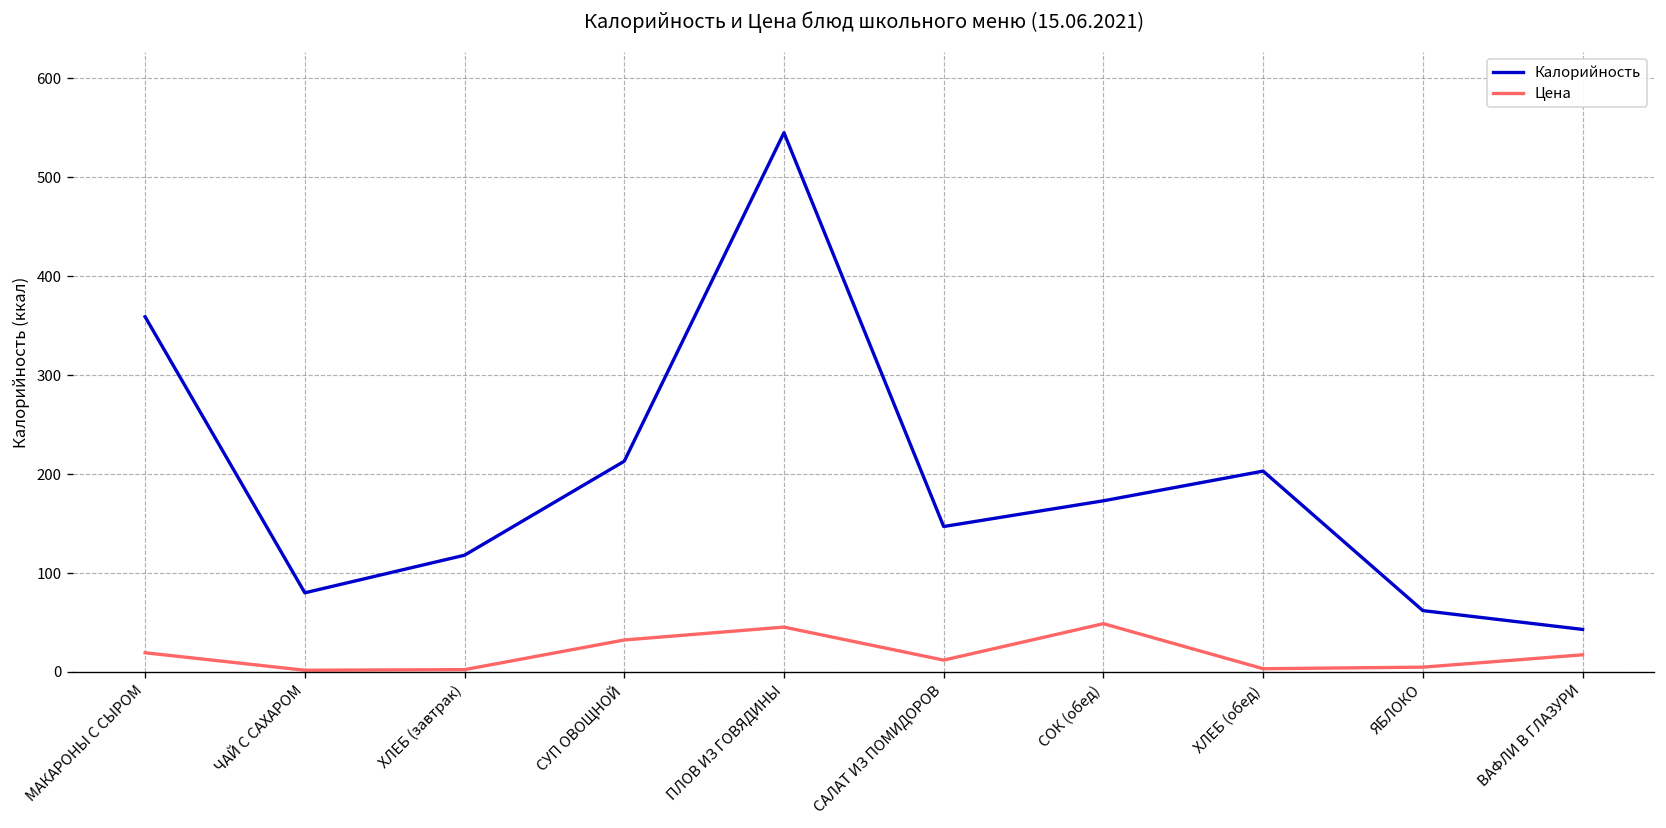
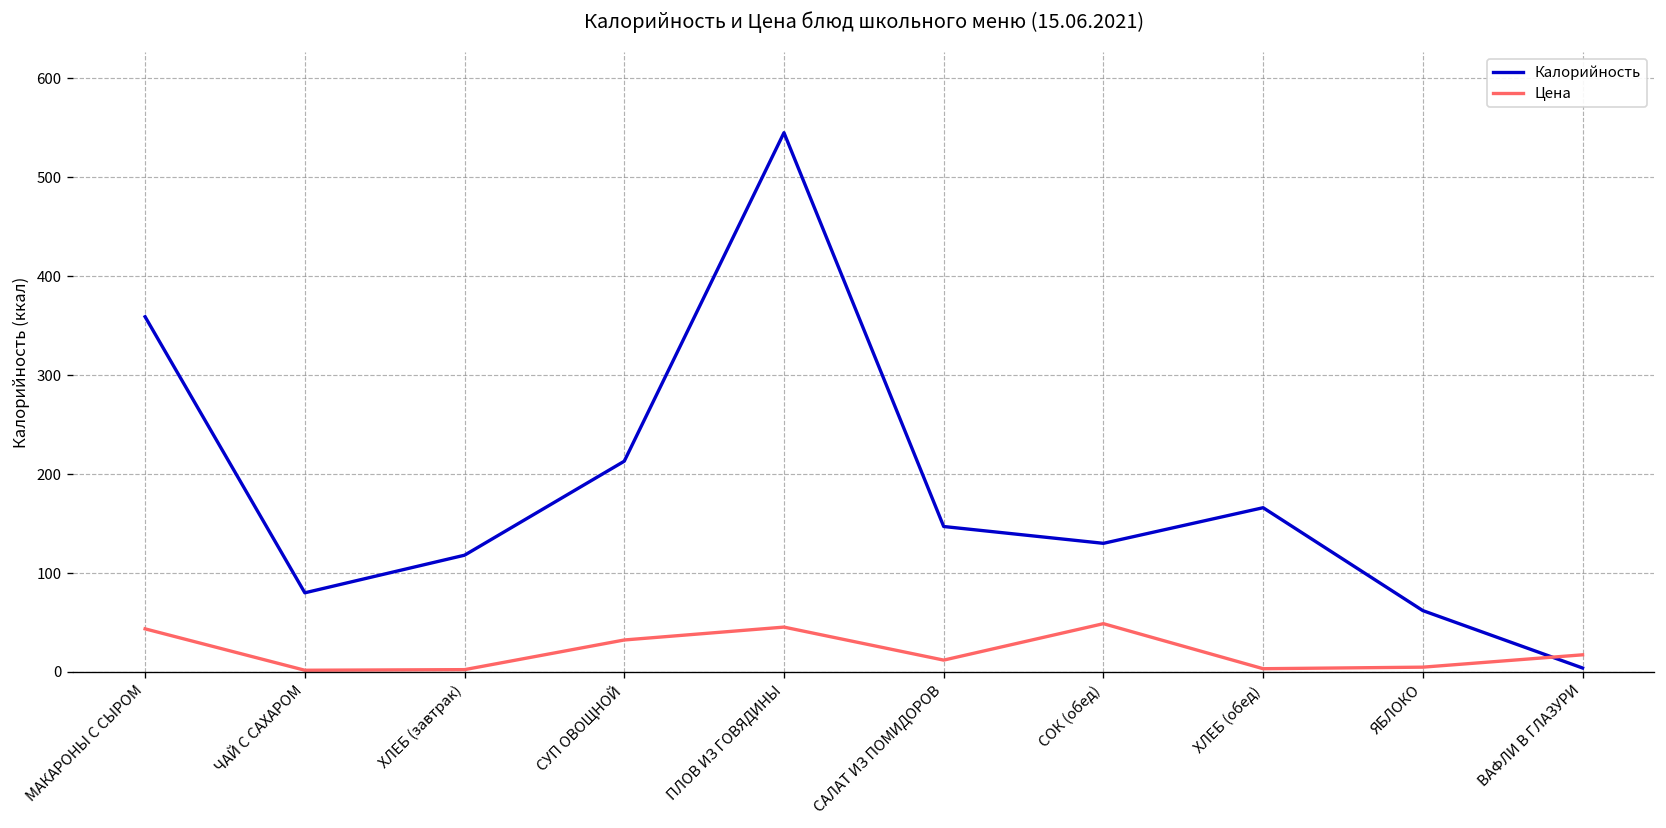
  {
    "Калорийность": {
      "МАКАРОНЫ С СЫРОМ": 360,
      "ЧАЙ С САХАРОМ": 80,
      "ХЛЕБ (завтрак)": 120,
      "СУП ОВОЩНОЙ": 210,
      "ПЛОВ ИЗ ГОВЯДИНЫ": 550,
      "САЛАТ ИЗ ПОМИДОРОВ": 150,
-     "СОК (обед)": 170,
-     "ХЛЕБ (обед)": 200,
+     "СОК (обед)": 130,
+     "ХЛЕБ (обед)": 170,
      "ЯБЛОКО": 60,
-     "ВАФЛИ В ГЛАЗУРИ": 40
+     "ВАФЛИ В ГЛАЗУРИ": 0
    },
    "Цена": {
-     "МАКАРОНЫ С СЫРОМ": 20,
+     "МАКАРОНЫ С СЫРОМ": 40,
      "ЧАЙ С САХАРОМ": 0,
      "ХЛЕБ (завтрак)": 0,
      "СУП ОВОЩНОЙ": 30,
      "ПЛОВ ИЗ ГОВЯДИНЫ": 50,
      "САЛАТ ИЗ ПОМИДОРОВ": 10,
      "СОК (обед)": 50,
      "ХЛЕБ (обед)": 0,
      "ЯБЛОКО": 0,
      "ВАФЛИ В ГЛАЗУРИ": 20
    }
  }
